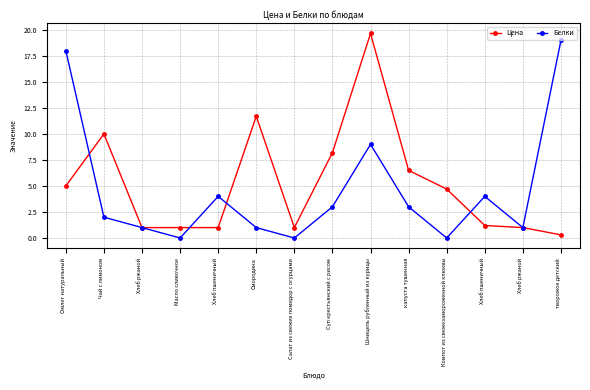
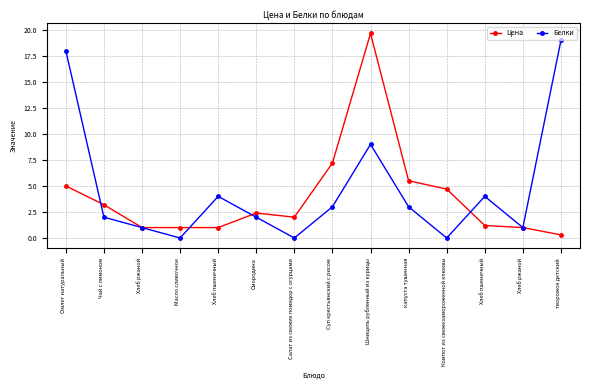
  {
    "Цена": {
      "Омлет натуральный": 5.0,
-     "Чай с лимоном": 10.0,
+     "Чай с лимоном": 3.2,
      "Масло сливочное": 1.0,
-     "Смородина": 11.7,
-     "Салат из свежих помидор с огурцами": 1,
-     "Суп крестьянский с рисом": 8.2,
+     "Смородина": 2.4,
+     "Салат из свежих помидор с огурцами": 2,
+     "Суп крестьянский с рисом": 7.2,
      "Шницель рубленный из курицы": 19.7,
-     "капуста тушенная": 6.5,
+     "капуста тушенная": 5.5,
      "Компот из свежезамороженной клюквы": 4.7,
      "творожок детский": 0.3
    },
    "Белки": {
      "Омлет натуральный": 18,
      "Чай с лимоном": 2,
      "Масло сливочное": 0,
-     "Смородина": 1,
+     "Смородина": 2,
      "Салат из свежих помидор с огурцами": 0,
      "Суп крестьянский с рисом": 3,
      "Шницель рубленный из курицы": 9,
      "капуста тушенная": 3,
      "Компот из свежезамороженной клюквы": 0,
      "творожок детский": 19
    }
  }
